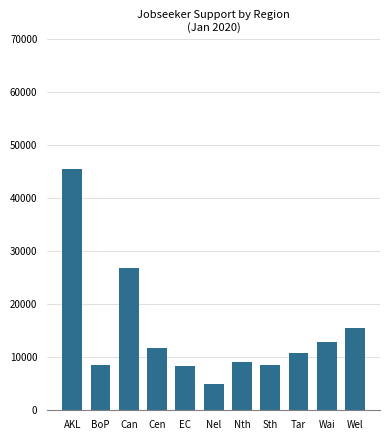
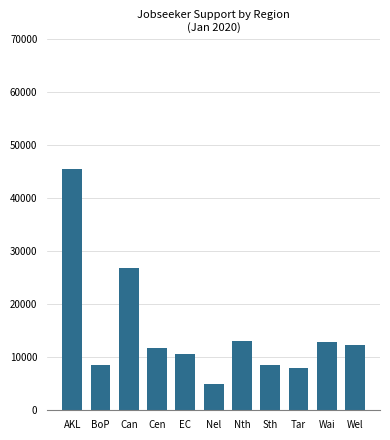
  {
    "AKL": 45000,
    "BoP": 9000,
    "Can": 27000,
    "Cen": 12000,
-   "EC": 8000,
+   "EC": 11000,
    "Nel": 5000,
-   "Nth": 9000,
+   "Nth": 13000,
    "Sth": 9000,
-   "Tar": 11000,
+   "Tar": 8000,
    "Wai": 13000,
-   "Wel": 16000
+   "Wel": 12000
  }
